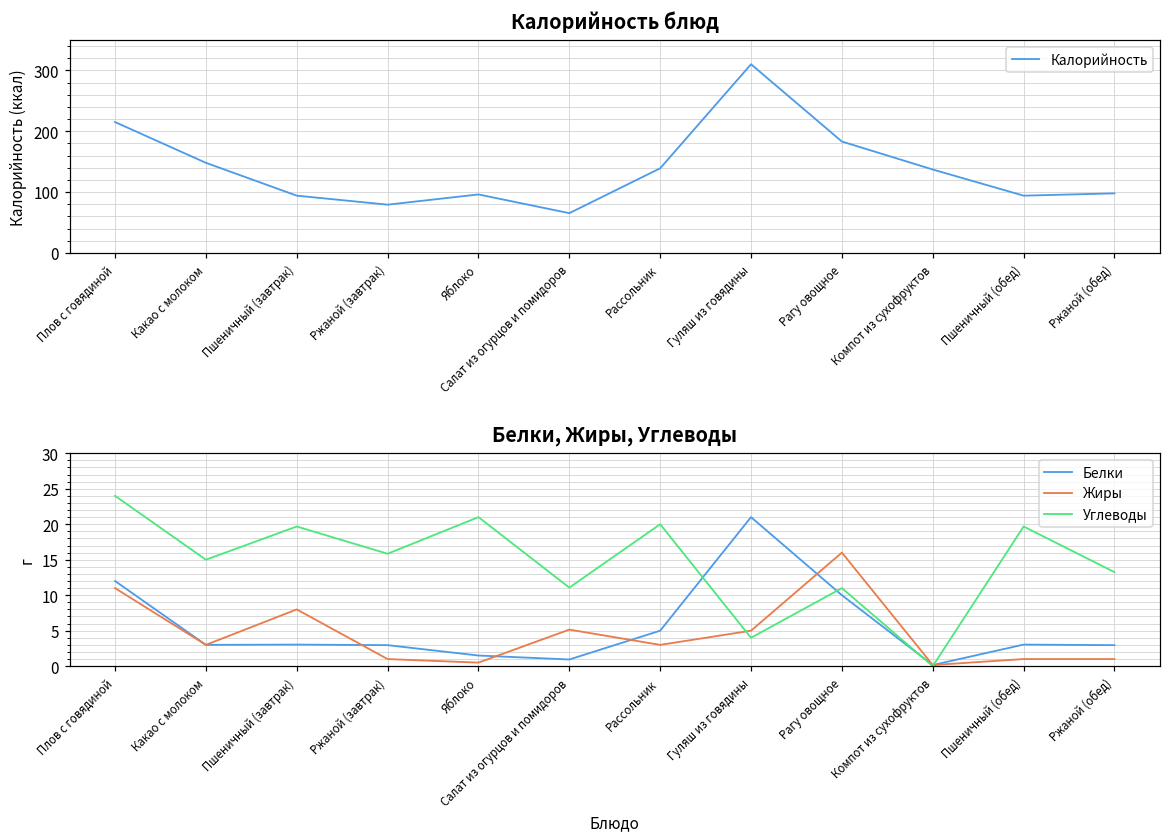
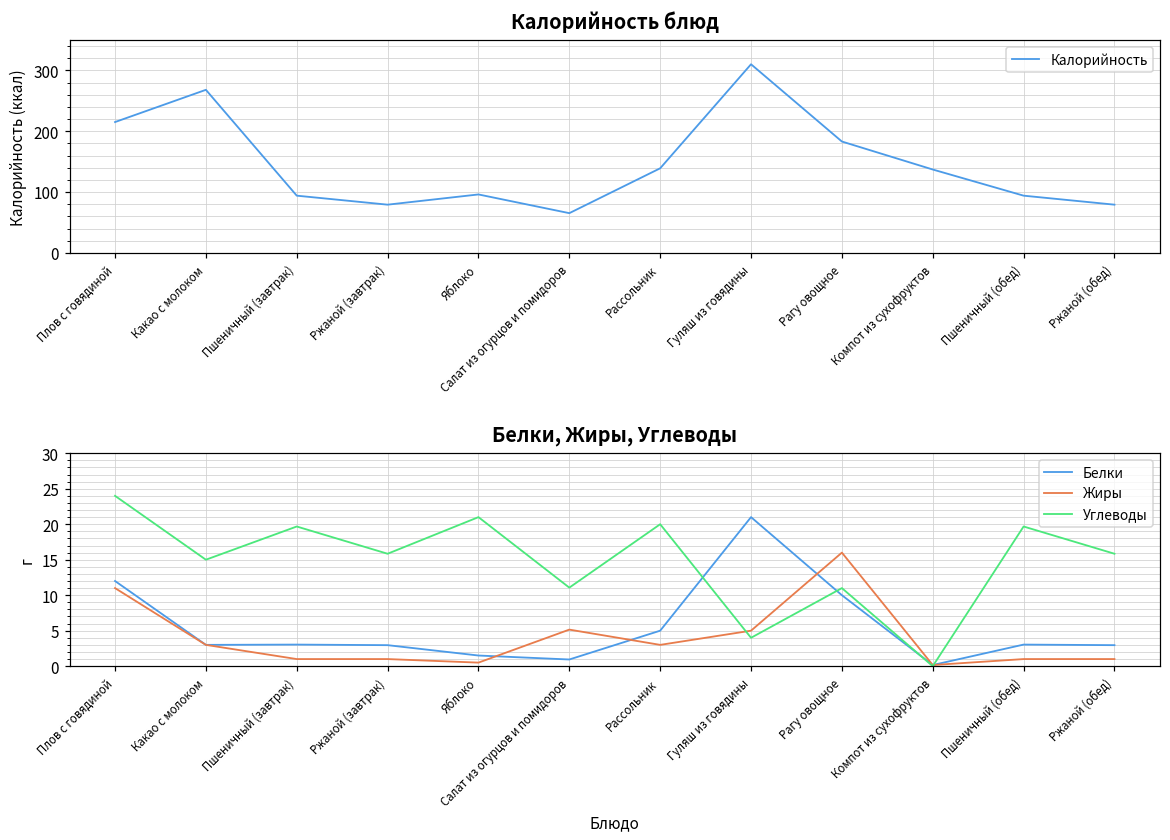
  {
    "Калорийность блюд": {
      "Плов с говядиной": 220,
-     "Какао с молоком": 150,
+     "Какао с молоком": 270,
      "Пшеничный (завтрак)": 90,
      "Ржаной (завтрак)": 80,
      "Яблоко": 100,
      "Салат из огурцов и помидоров": 70,
      "Рассольник": 140,
      "Гуляш из говядины": 310,
      "Рагу овощное": 180,
      "Компот из сухофруктов": 140,
      "Пшеничный (обед)": 90,
-     "Ржаной (обед)": 100
+     "Ржаной (обед)": 80
    },
    "Белки, Жиры, Углеводы": {
      "Белки": {
        "Плов с говядиной": 12,
        "Пшеничный (завтрак)": 3,
        "Ржаной (завтрак)": 3,
        "Яблоко": 2,
        "Салат из огурцов и помидоров": 1,
        "Рассольник": 5,
        "Гуляш из говядины": 21,
        "Рагу овощное": 10,
        "Пшеничный (обед)": 3,
        "Ржаной (обед)": 3
      },
      "Жиры": {
        "Плов с говядиной": 11,
-       "Пшеничный (завтрак)": 8,
+       "Пшеничный (завтрак)": 1,
        "Ржаной (завтрак)": 1,
        "Яблоко": 1,
        "Салат из огурцов и помидоров": 5,
        "Рассольник": 3,
        "Гуляш из говядины": 5,
        "Рагу овощное": 16,
        "Пшеничный (обед)": 1,
        "Ржаной (обед)": 1
      },
      "Углеводы": {
        "Плов с говядиной": 24,
        "Какао с молоком": 15,
        "Пшеничный (завтрак)": 20,
        "Ржаной (завтрак)": 16,
        "Яблоко": 21,
        "Салат из огурцов и помидоров": 11,
        "Рассольник": 20,
        "Гуляш из говядины": 4,
        "Рагу овощное": 11,
        "Пшеничный (обед)": 20,
-       "Ржаной (обед)": 13
+       "Ржаной (обед)": 16
      }
    }
  }
